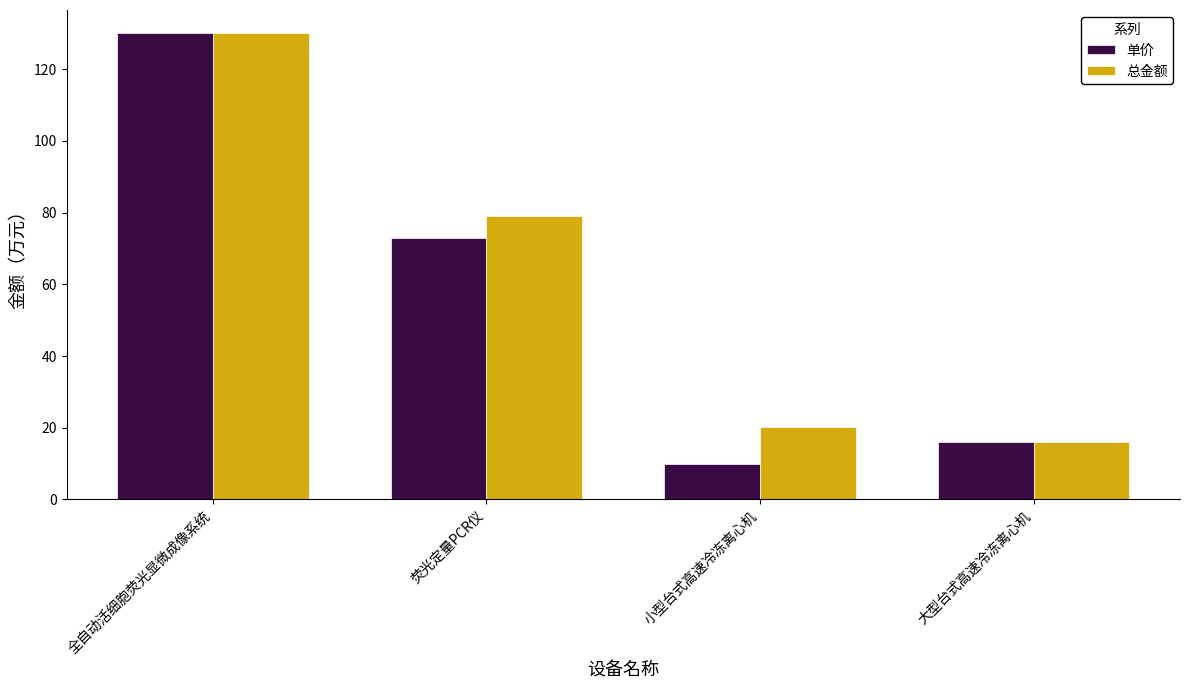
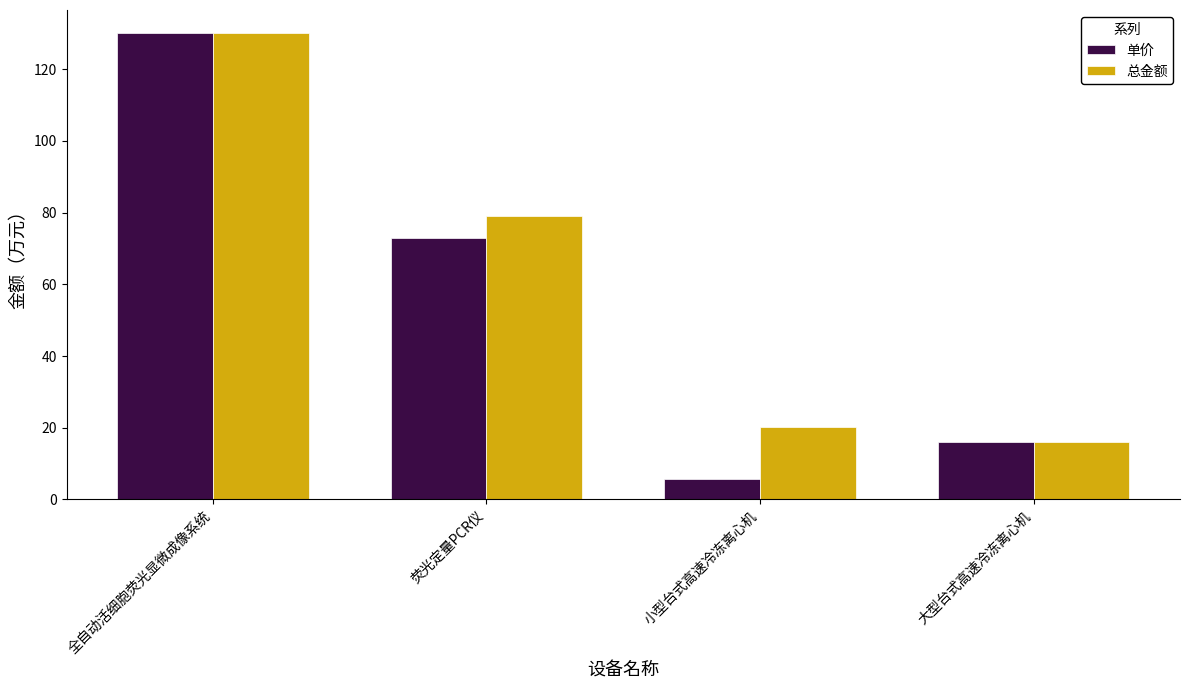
  {
    "单价": {
      "全自动活细胞荧光显微成像系统": 130,
      "荧光定量PCR仪": 73,
-     "小型台式高速冷冻离心机": 10,
+     "小型台式高速冷冻离心机": 6,
      "大型台式高速冷冻离心机": 16
    },
    "总金额": {
      "全自动活细胞荧光显微成像系统": 130,
      "荧光定量PCR仪": 79,
      "小型台式高速冷冻离心机": 20,
      "大型台式高速冷冻离心机": 16
    }
  }
